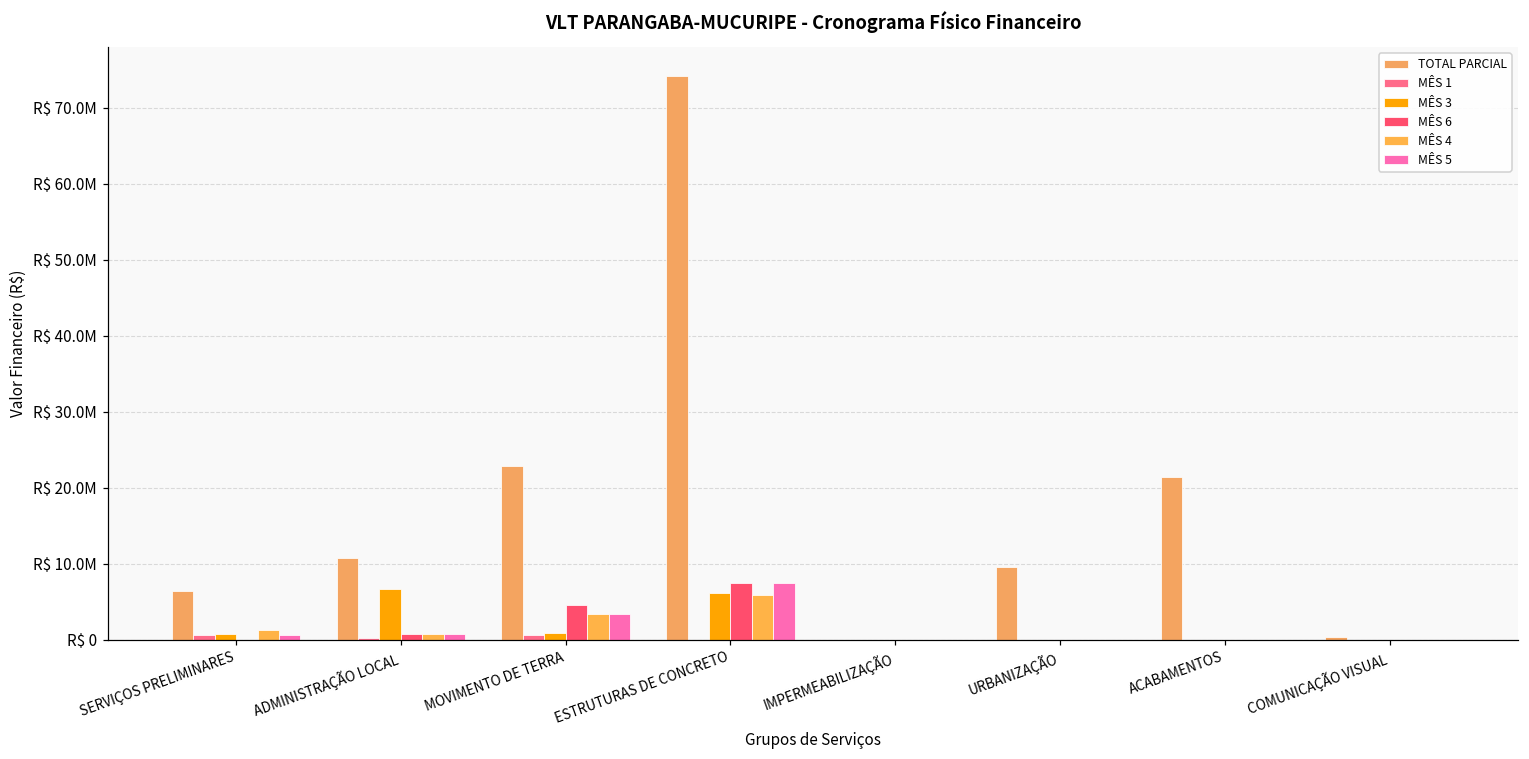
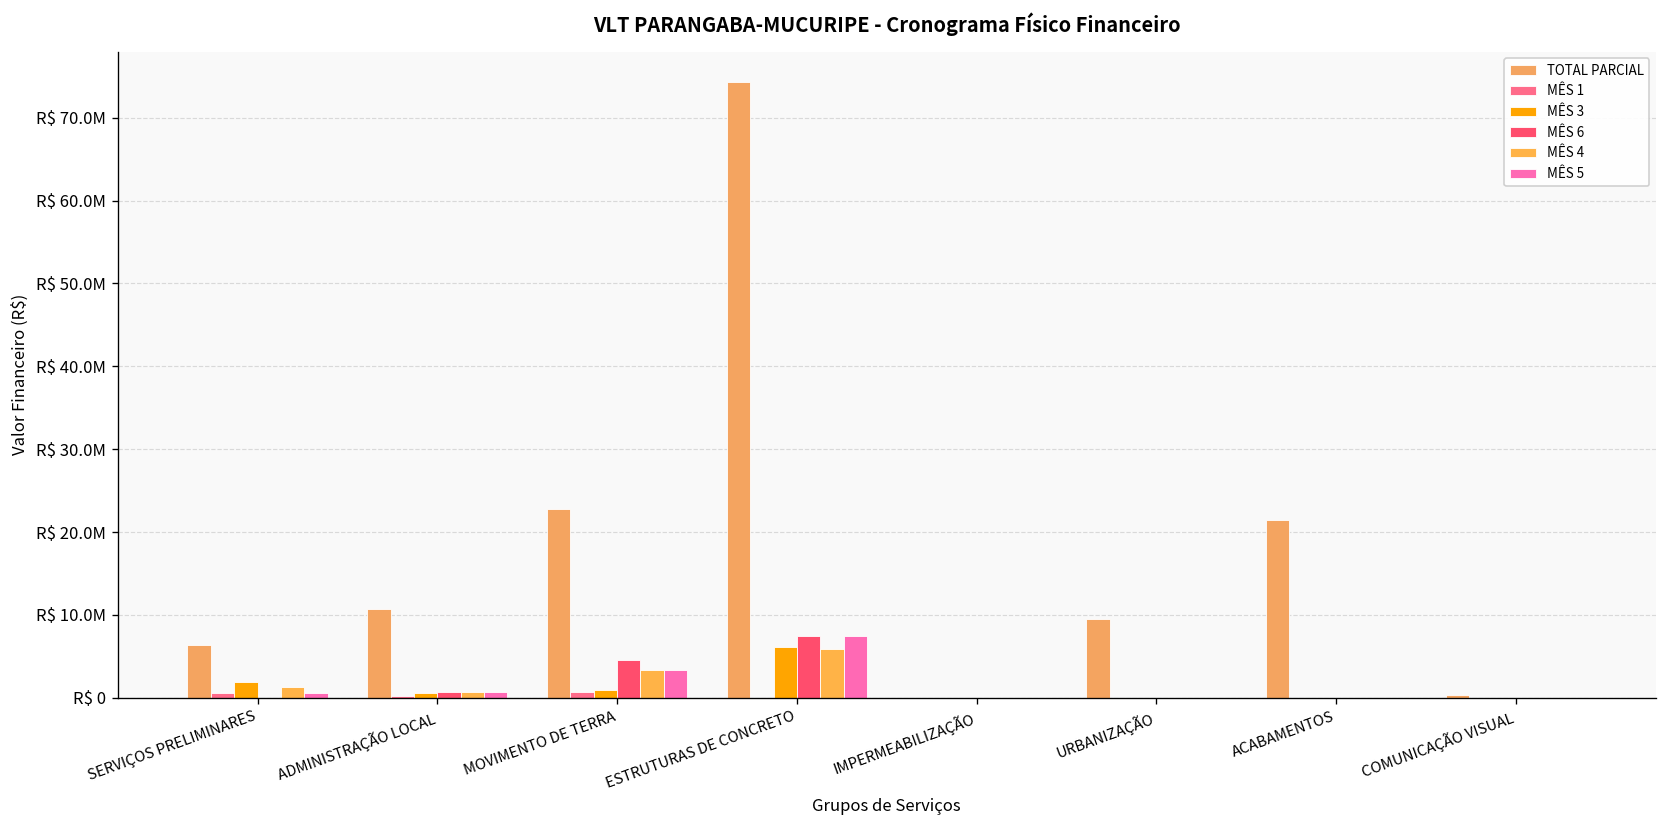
  {
    "MÊS 3": {
-     "SERVIÇOS PRELIMINARES": "R$ 1000000",
-     "ADMINISTRAÇÃO LOCAL": "R$ 7000000",
+     "SERVIÇOS PRELIMINARES": "R$ 2000000",
+     "ADMINISTRAÇÃO LOCAL": "R$ 1000000",
      "MOVIMENTO DE TERRA": "R$ 1000000",
      "ESTRUTURAS DE CONCRETO": "R$ 6000000",
      "URBANIZAÇÃO": "R$ 0",
      "ACABAMENTOS": "R$ 0",
      "COMUNICAÇÃO VISUAL": "R$ 0"
    }
  }
